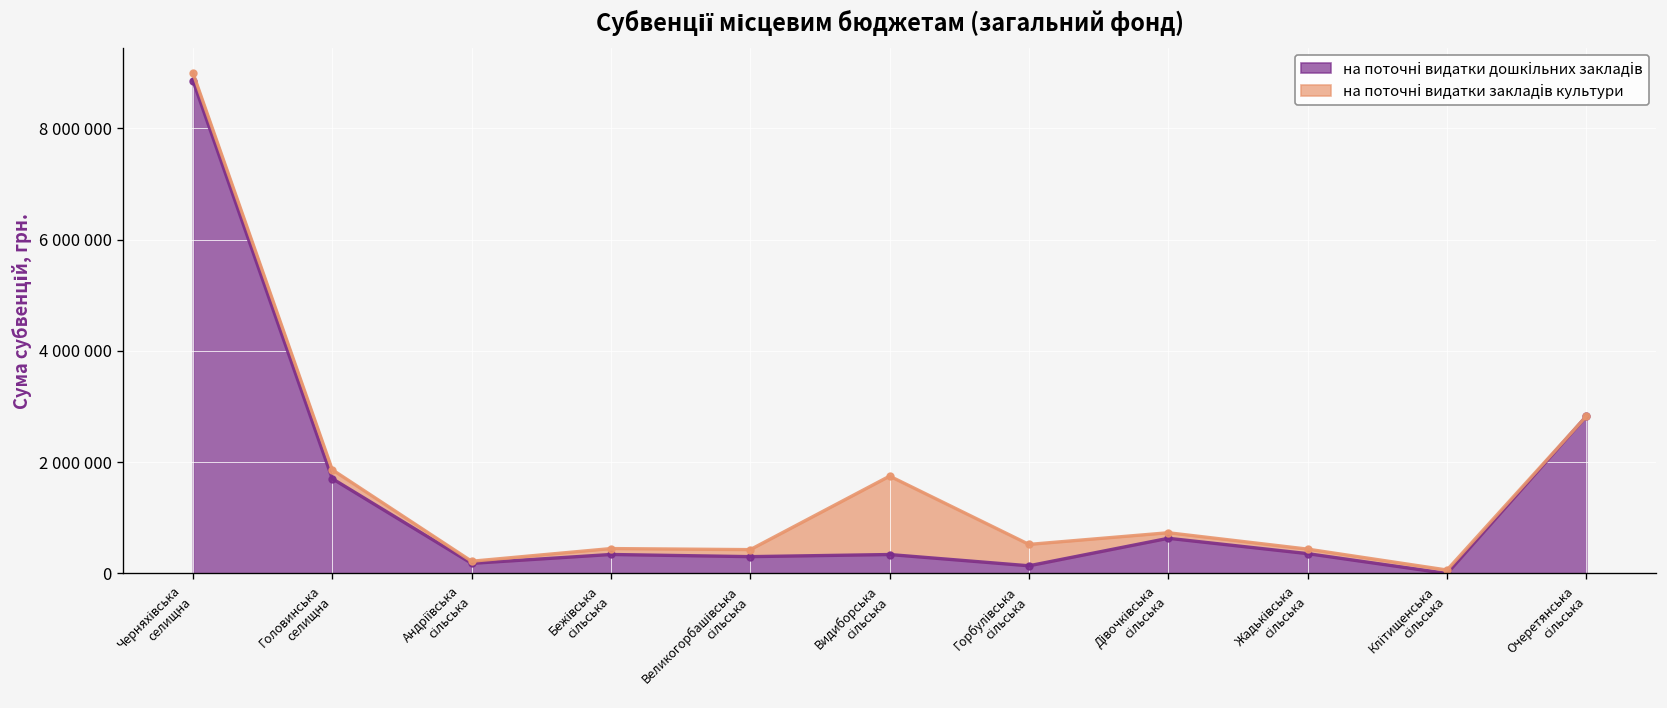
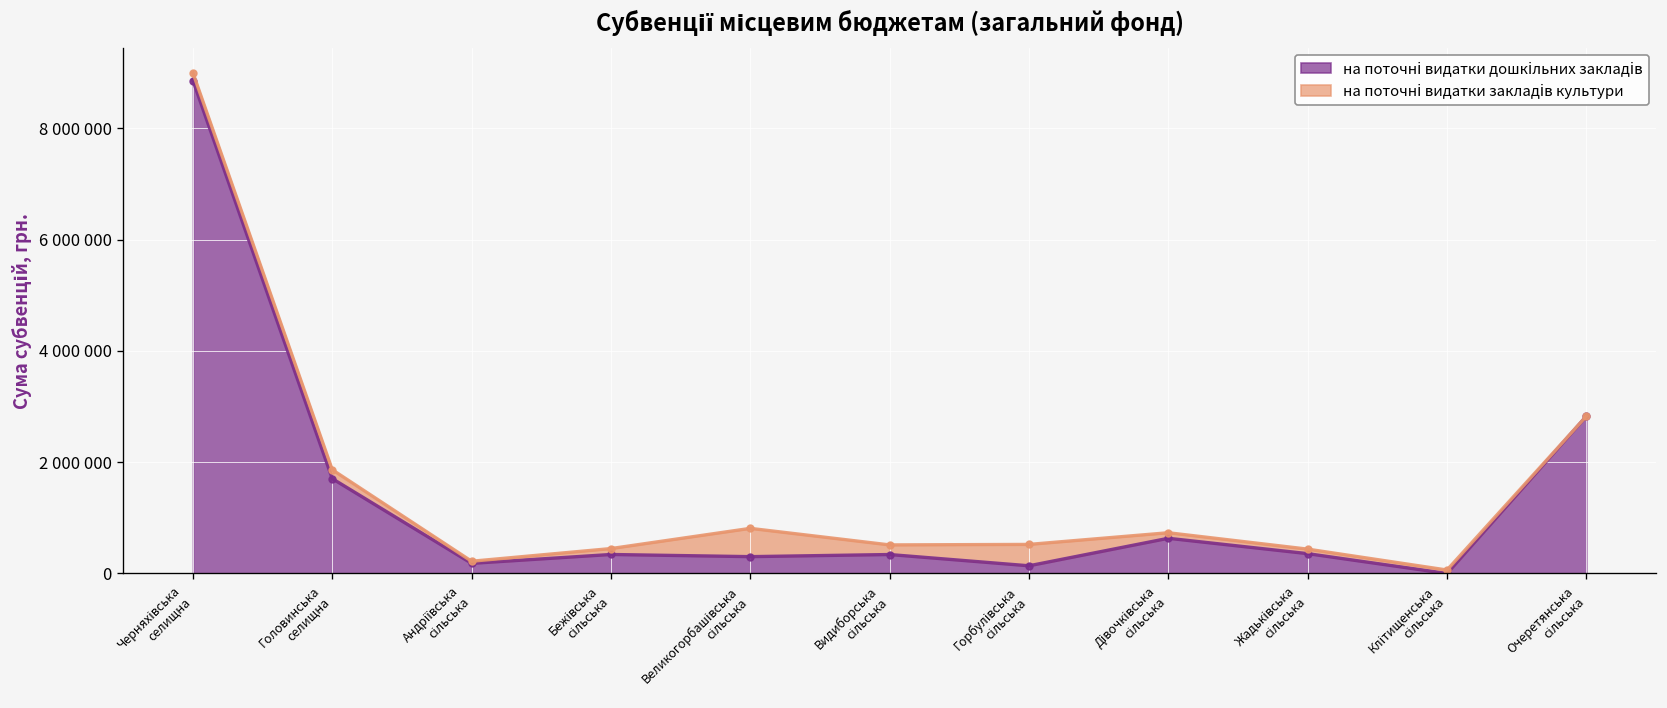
  {
    "на поточні видатки дошкільних закладів": {
      "Черняхівська селищна": 8900000,
      "Головинська селищна": 1700000,
      "Бежівська сільська": 300000,
      "Великогорбашівська сільська": 300000,
      "Видиборська сільська": 300000,
      "Горбулівська сільська": 100000,
      "Дівочківська сільська": 600000,
      "Жадьківська сільська": 400000,
      "Клітищенська сільська": 0
    },
    "на поточні видатки закладів культури": {
      "Черняхівська селищна": 100000,
      "Головинська селищна": 200000,
      "Бежівська сільська": 100000,
-     "Великогорбашівська сільська": 100000,
-     "Видиборська сільська": 1400000,
+     "Великогорбашівська сільська": 500000,
+     "Видиборська сільська": 200000,
      "Горбулівська сільська": 400000,
      "Дівочківська сільська": 100000,
      "Жадьківська сільська": 100000,
      "Клітищенська сільська": 100000
    }
  }
